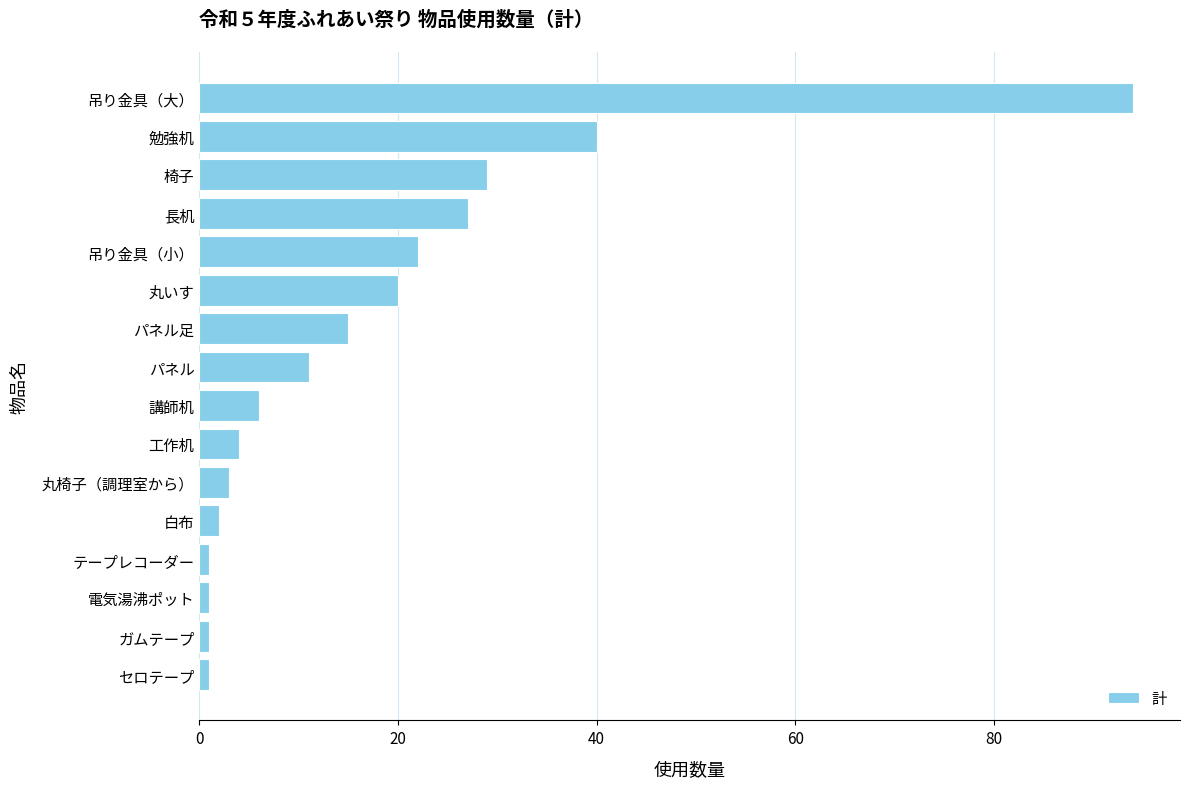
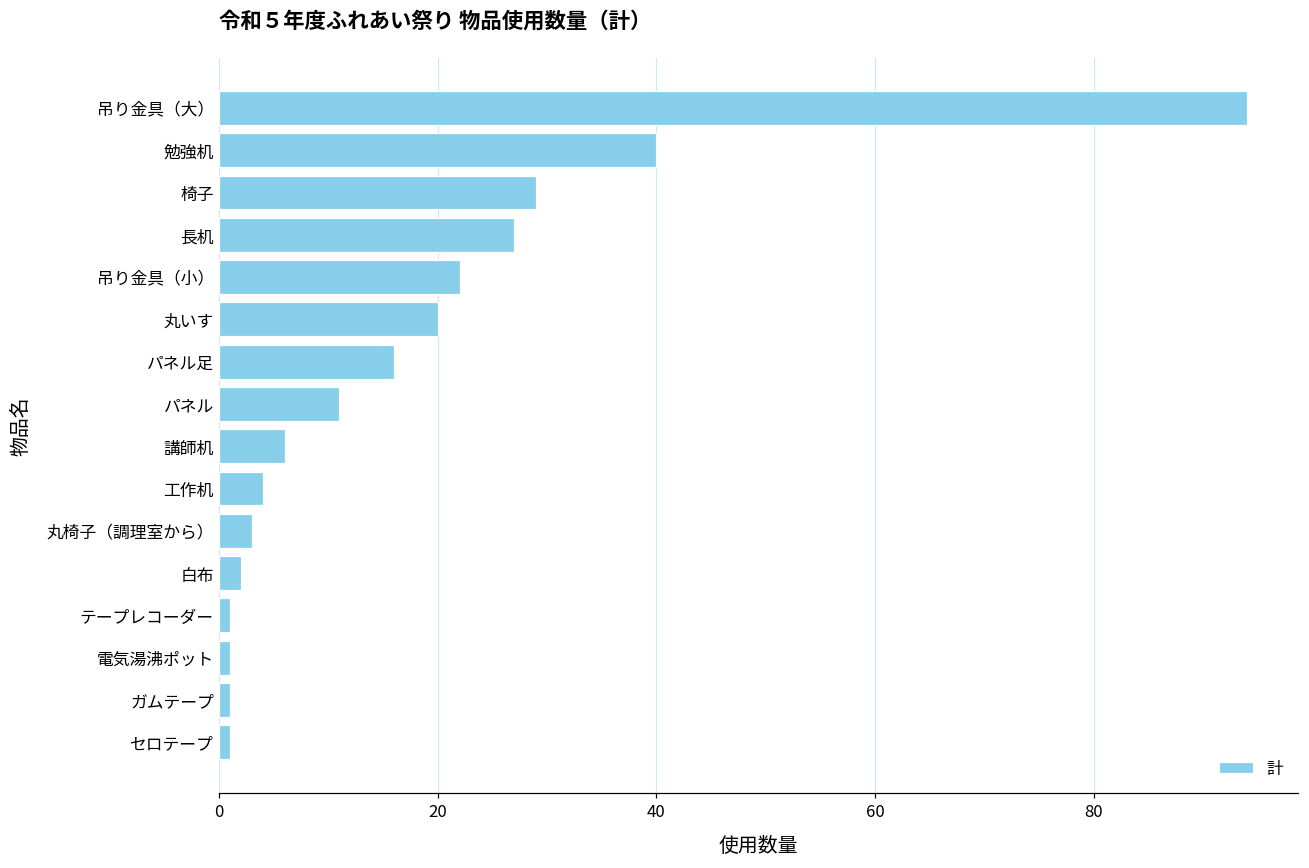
  {
    "吊り金具（大）": 94,
    "勉強机": 40,
    "椅子": 29,
    "長机": 27,
    "吊り金具（小）": 22,
    "丸いす": 20,
-   "パネル足": 15,
+   "パネル足": 16,
    "パネル": 11,
    "講師机": 6,
    "工作机": 4,
    "丸椅子（調理室から）": 3,
    "白布": 2,
    "テープレコーダー": 1,
    "電気湯沸ポット": 1,
    "ガムテープ": 1,
    "セロテープ": 1
  }
